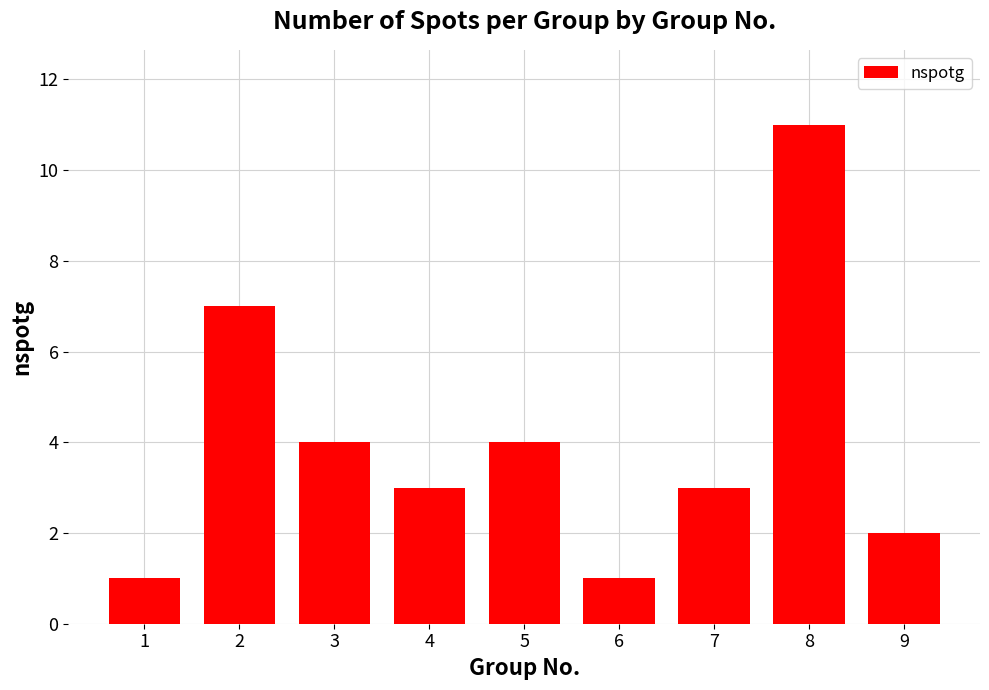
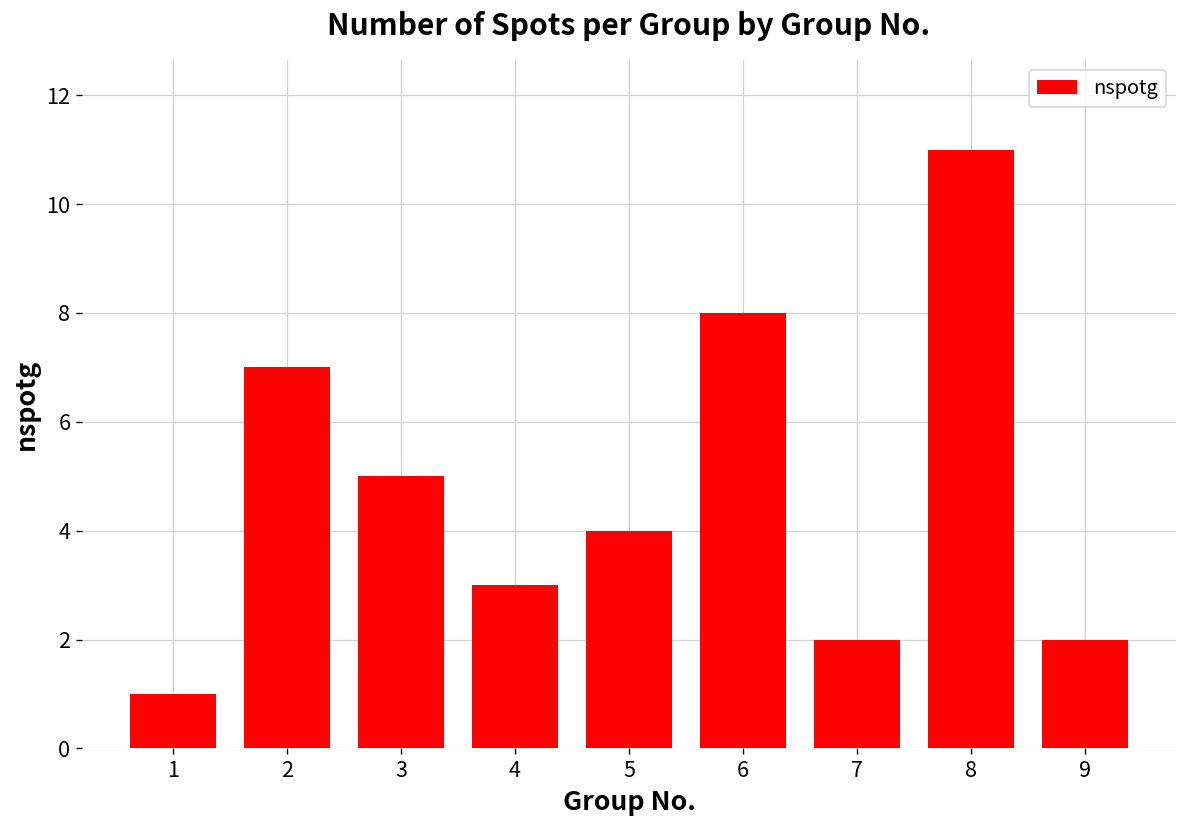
  {
    "1": 1,
    "2": 7,
-   "3": 4,
+   "3": 5,
    "4": 3,
    "5": 4,
-   "6": 1,
-   "7": 3,
+   "6": 8,
+   "7": 2,
    "8": 11,
    "9": 2
  }
